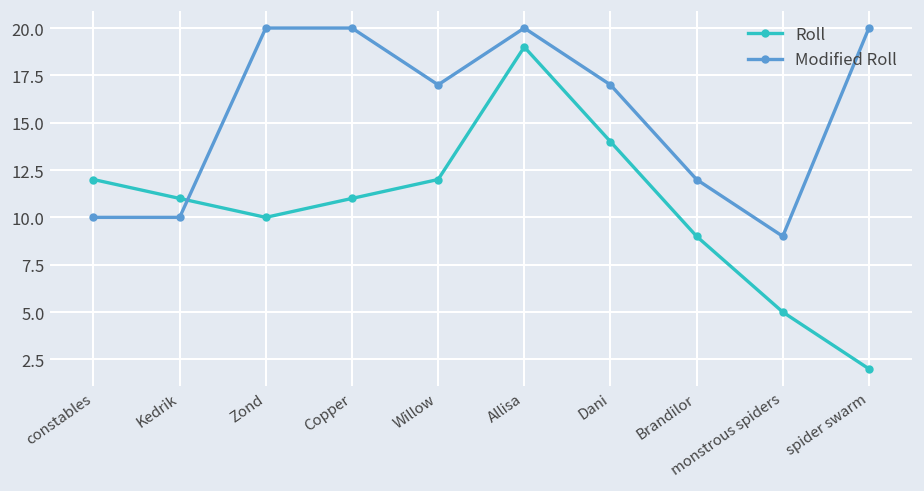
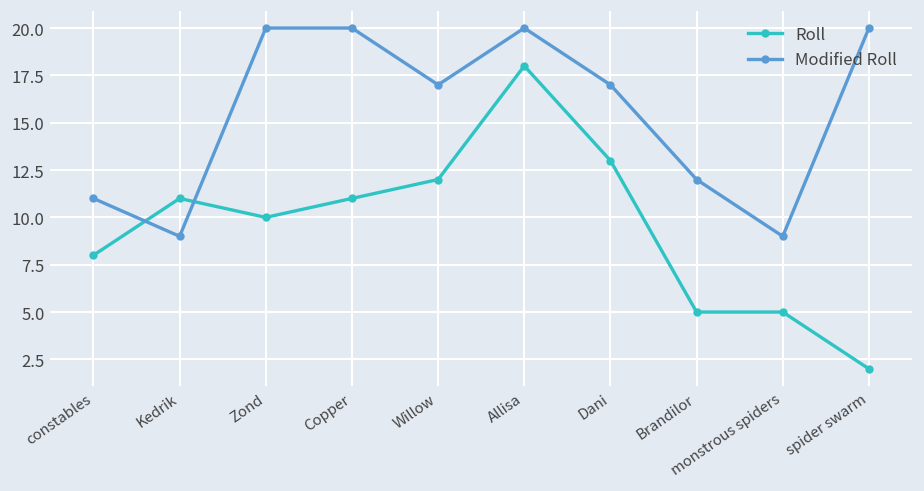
  {
    "Roll": {
-     "constables": 12,
+     "constables": 8,
      "Kedrik": 11,
      "Zond": 10,
      "Copper": 11,
      "Willow": 12,
-     "Allisa": 19,
-     "Dani": 14,
-     "Brandilor": 9,
+     "Allisa": 18,
+     "Dani": 13,
+     "Brandilor": 5,
      "monstrous spiders": 5,
      "spider swarm": 2
    },
    "Modified Roll": {
-     "constables": 10,
-     "Kedrik": 10,
+     "constables": 11,
+     "Kedrik": 9,
      "Zond": 20,
      "Copper": 20,
      "Willow": 17,
      "Allisa": 20,
      "Dani": 17,
      "Brandilor": 12,
      "monstrous spiders": 9,
      "spider swarm": 20
    }
  }
